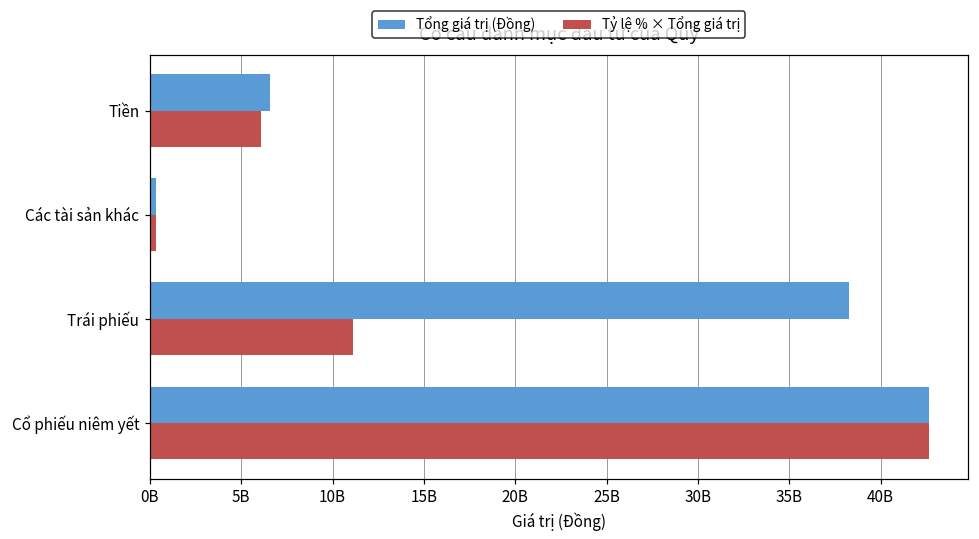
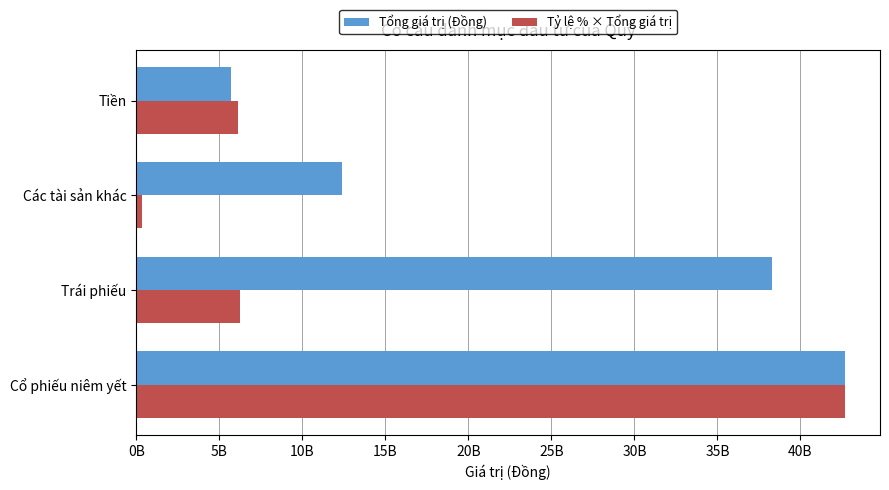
  {
    "Tổng giá trị (Đồng)": {
-     "Tiền": 6600000000,
-     "Các tài sản khác": 300000000,
+     "Tiền": 5700000000,
+     "Các tài sản khác": 12400000000,
      "Trái phiếu": 38300000000,
      "Cổ phiếu niêm yết": 42700000000
    },
    "Tỷ lệ % × Tổng giá trị": {
      "Tiền": 6100000000,
      "Các tài sản khác": 300000000,
-     "Trái phiếu": 11100000000,
+     "Trái phiếu": 6200000000,
      "Cổ phiếu niêm yết": 42700000000
    }
  }
